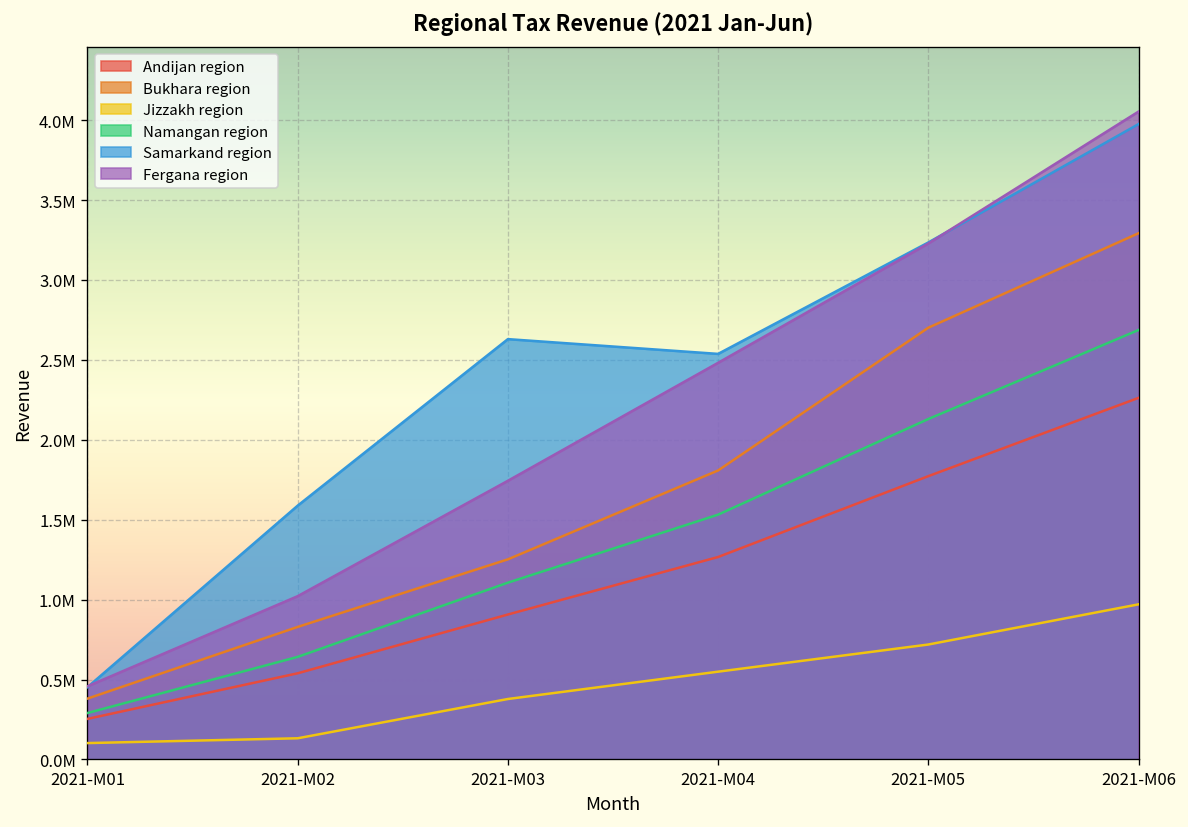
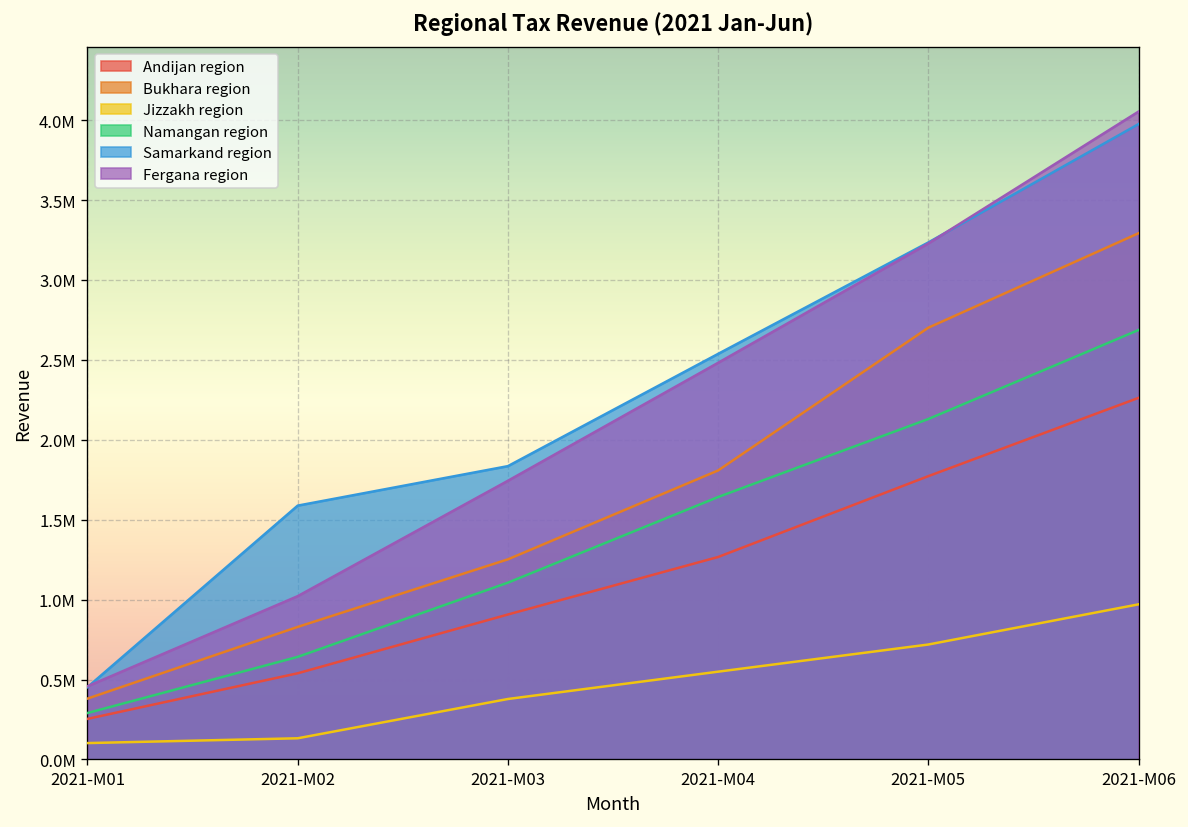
  {
    "Jizzakh region": {
      "2021-M01": 100000,
      "2021-M02": 130000,
      "2021-M03": 380000,
      "2021-M04": 550000,
      "2021-M05": 720000,
      "2021-M06": 970000
    },
    "Namangan region": {
      "2021-M01": 290000,
      "2021-M02": 640000,
      "2021-M03": 1110000,
-     "2021-M04": 1530000,
+     "2021-M04": 1640000,
      "2021-M05": 2130000,
      "2021-M06": 2690000
    },
    "Samarkand region": {
      "2021-M02": 1590000,
-     "2021-M03": 2630000,
+     "2021-M03": 1840000,
      "2021-M04": 2540000,
      "2021-M06": 3980000
    },
    "Fergana region": {
      "2021-M02": 1020000,
      "2021-M03": 1740000,
      "2021-M04": 2480000,
      "2021-M06": 4050000
    }
  }
